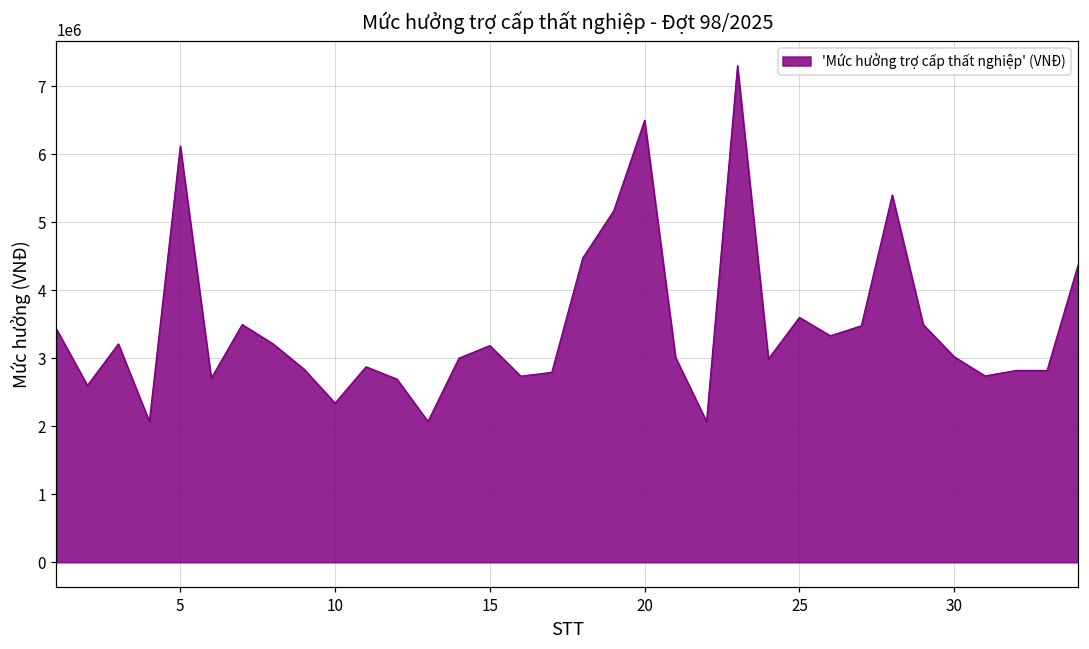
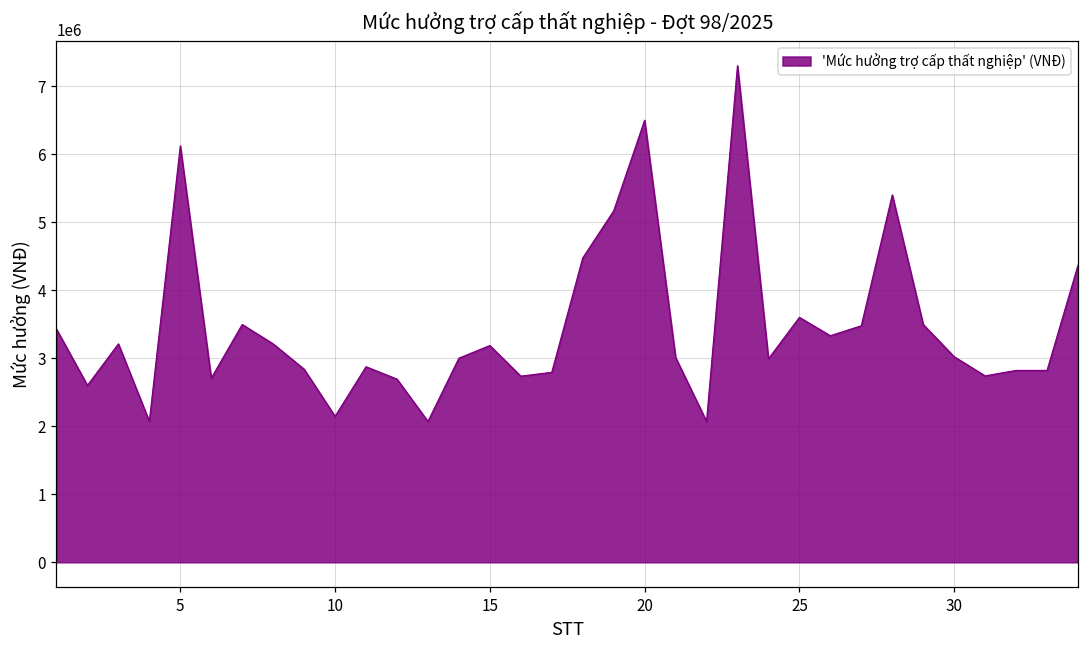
  {
    "5": 6100000,
-   "10": 2300000,
+   "10": 2100000,
    "15": 3200000,
    "20": 6500000,
    "25": 3600000,
    "30": 3000000
  }
